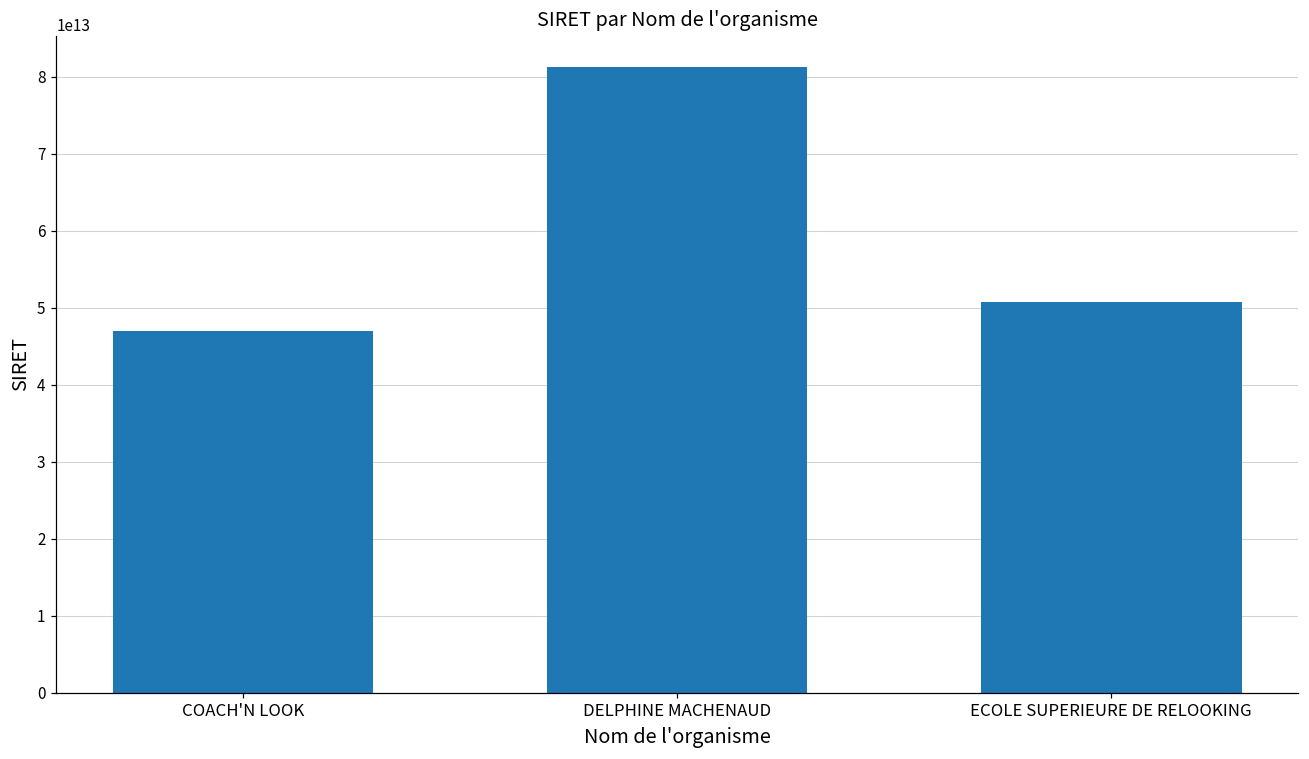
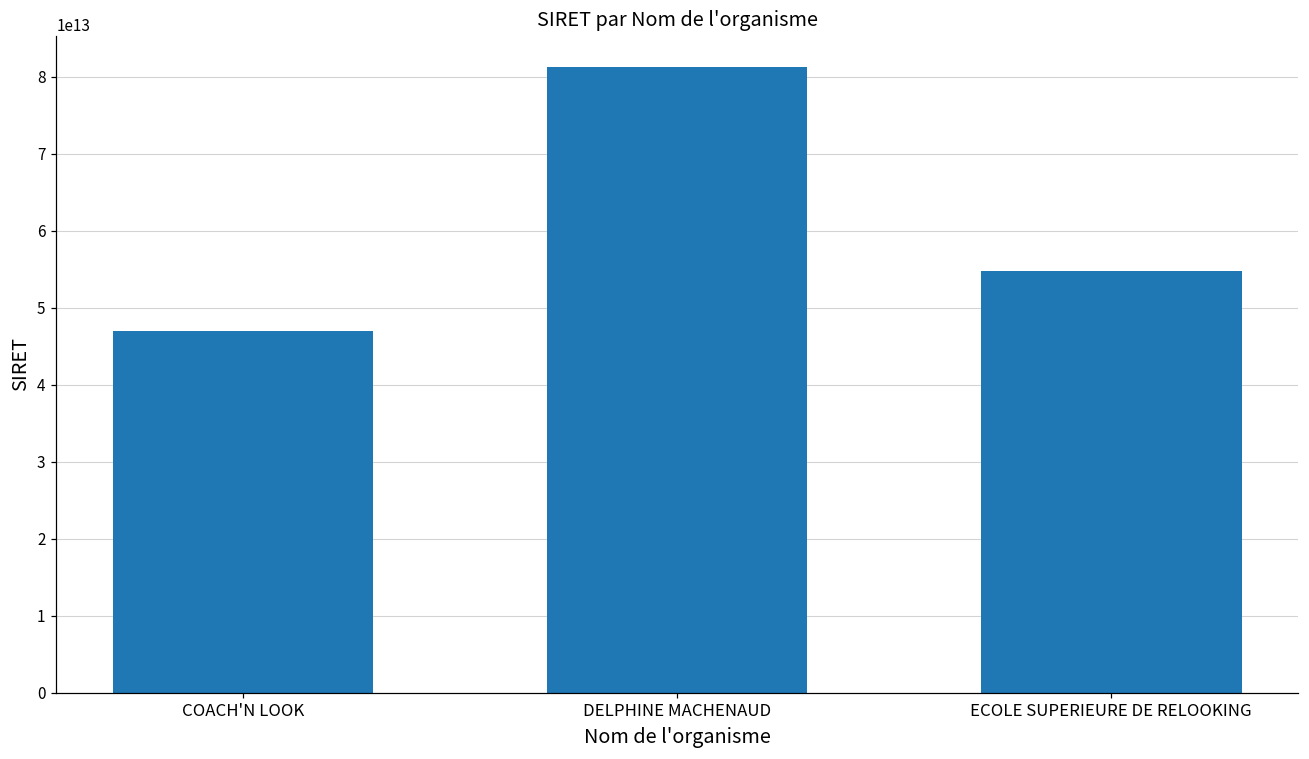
  {
    "COACH'N LOOK": 47000000000000,
    "DELPHINE MACHENAUD": 81000000000000,
-   "ECOLE SUPERIEURE DE RELOOKING": 51000000000000
+   "ECOLE SUPERIEURE DE RELOOKING": 55000000000000
  }
